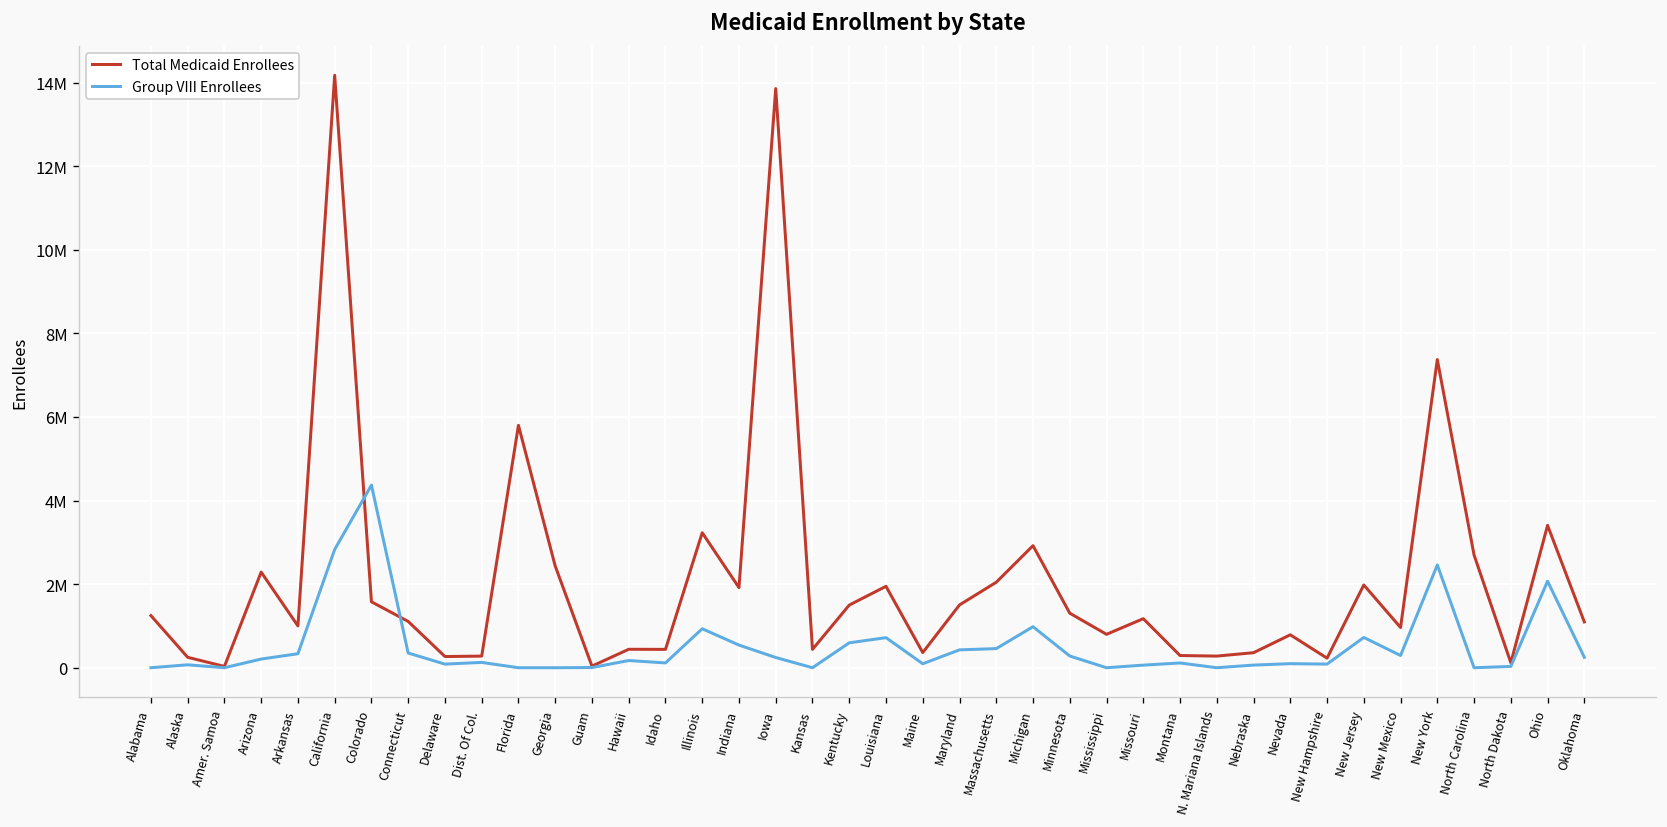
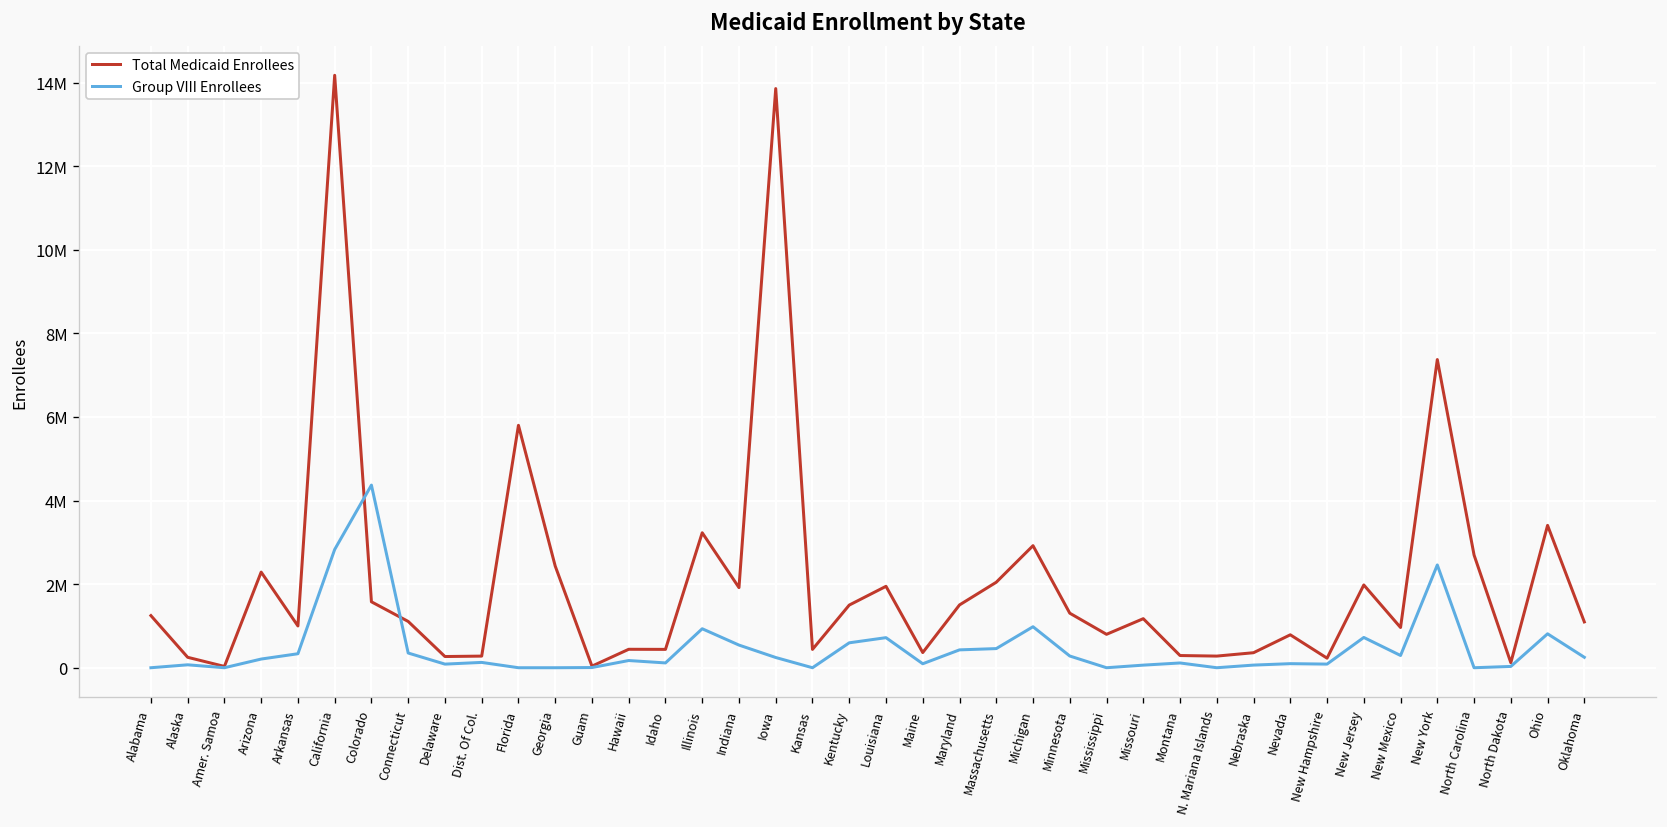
  {
    "Total Medicaid Enrollees": {
      "Alabama": 1200000,
      "Alaska": 200000,
      "Arizona": 2300000,
      "Arkansas": 1000000,
      "California": 14200000,
      "Colorado": 1600000,
      "Connecticut": 1100000,
      "Delaware": 300000,
      "Dist. Of Col.": 300000,
      "Florida": 5800000,
      "Georgia": 2400000,
      "Hawaii": 400000,
      "Idaho": 400000,
      "Illinois": 3200000,
      "Indiana": 1900000,
      "Iowa": 13900000,
      "Kansas": 400000,
      "Kentucky": 1500000,
      "Louisiana": 1900000,
      "Maine": 400000,
      "Maryland": 1500000,
      "Massachusetts": 2000000,
      "Michigan": 2900000,
      "Minnesota": 1300000,
      "Mississippi": 800000,
      "Missouri": 1200000,
      "Montana": 300000,
      "N. Mariana Islands": 300000,
      "Nebraska": 400000,
      "Nevada": 800000,
      "New Hampshire": 200000,
      "New Jersey": 2000000,
      "New Mexico": 1000000,
      "New York": 7400000,
      "North Carolina": 2700000,
      "North Dakota": 100000,
      "Ohio": 3400000,
      "Oklahoma": 1100000
    },
    "Group VIII Enrollees": {
      "Alabama": 0,
      "Alaska": 100000,
      "Arizona": 200000,
      "Arkansas": 300000,
      "California": 2800000,
      "Colorado": 4400000,
      "Connecticut": 400000,
      "Delaware": 100000,
      "Dist. Of Col.": 100000,
      "Florida": 0,
      "Georgia": 0,
      "Hawaii": 200000,
      "Idaho": 100000,
      "Illinois": 900000,
      "Indiana": 500000,
      "Iowa": 200000,
      "Kansas": 0,
      "Kentucky": 600000,
      "Louisiana": 700000,
      "Maine": 100000,
      "Maryland": 400000,
      "Massachusetts": 500000,
      "Michigan": 1000000,
      "Minnesota": 300000,
      "Mississippi": 0,
      "Missouri": 100000,
      "Montana": 100000,
      "N. Mariana Islands": 0,
      "Nebraska": 100000,
      "Nevada": 100000,
      "New Hampshire": 100000,
      "New Jersey": 700000,
      "New Mexico": 300000,
      "New York": 2500000,
      "North Carolina": 0,
      "North Dakota": 0,
-     "Ohio": 2100000,
+     "Ohio": 800000,
      "Oklahoma": 200000
    }
  }
